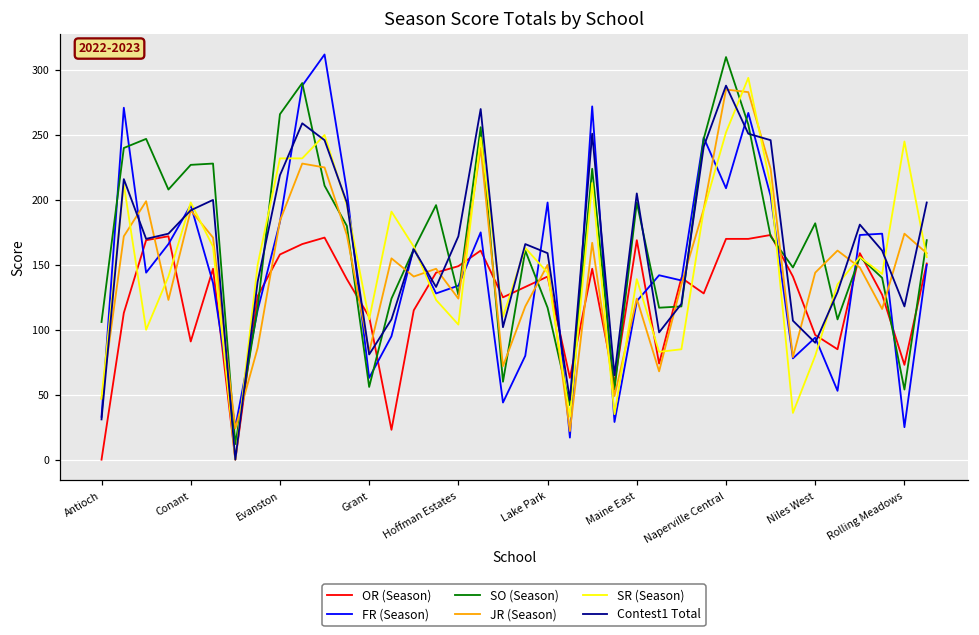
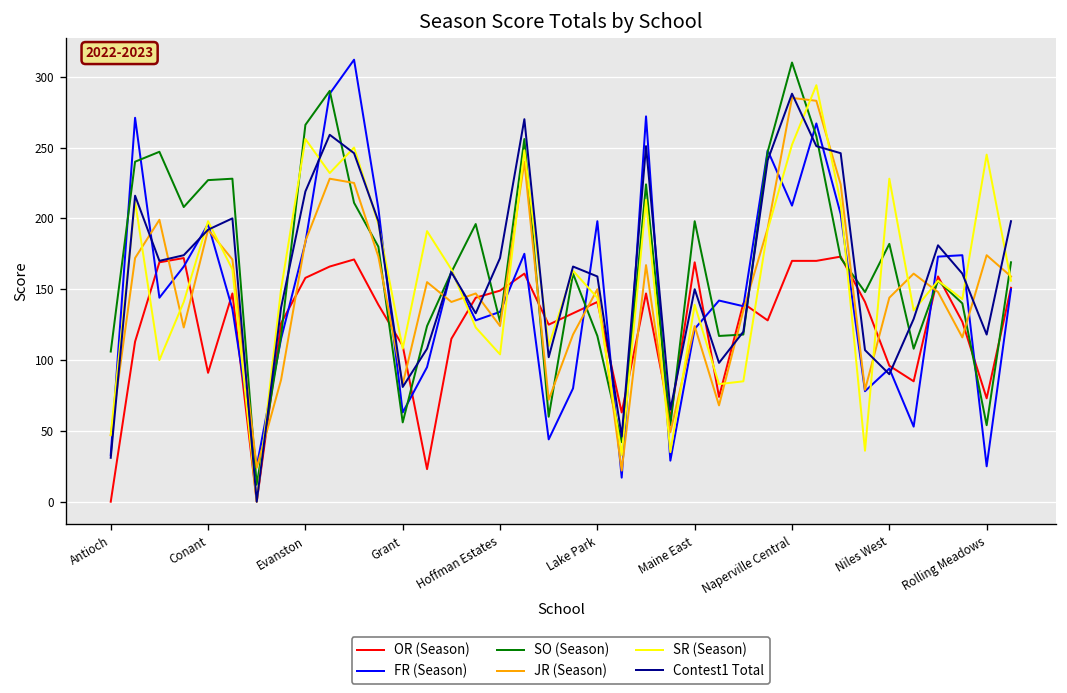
  {
    "OR (Season)": {
      "Antioch": 0,
      "Conant": 91,
      "Evanston": 158,
      "Hoffman Estates": 149,
      "Lake Park": 141,
      "Maine East": 169,
      "Naperville Central": 170,
      "Rolling Meadows": 73
    },
    "FR (Season)": {
      "Grant": 63,
      "Hoffman Estates": 134,
      "Lake Park": 198,
      "Naperville Central": 209,
      "Rolling Meadows": 25
    },
    "SO (Season)": {
      "Antioch": 106,
      "Conant": 227,
      "Evanston": 266,
      "Grant": 56,
      "Hoffman Estates": 127,
      "Lake Park": 117,
      "Maine East": 198,
      "Naperville Central": 310,
      "Niles West": 182,
      "Rolling Meadows": 54
    },
    "JR (Season)": {
      "Hoffman Estates": 124,
      "Lake Park": 150,
      "Naperville Central": 285,
      "Niles West": 144,
      "Rolling Meadows": 174
    },
    "SR (Season)": {
-     "Evanston": 232,
+     "Evanston": 256,
      "Hoffman Estates": 104,
      "Lake Park": 144,
      "Maine East": 139,
      "Naperville Central": 252,
-     "Niles West": 80,
+     "Niles West": 228,
      "Rolling Meadows": 245
    },
    "Contest1 Total": {
      "Evanston": 219,
      "Hoffman Estates": 172,
      "Lake Park": 159,
-     "Maine East": 205,
+     "Maine East": 150,
      "Naperville Central": 288,
      "Niles West": 90,
      "Rolling Meadows": 118
    }
  }
